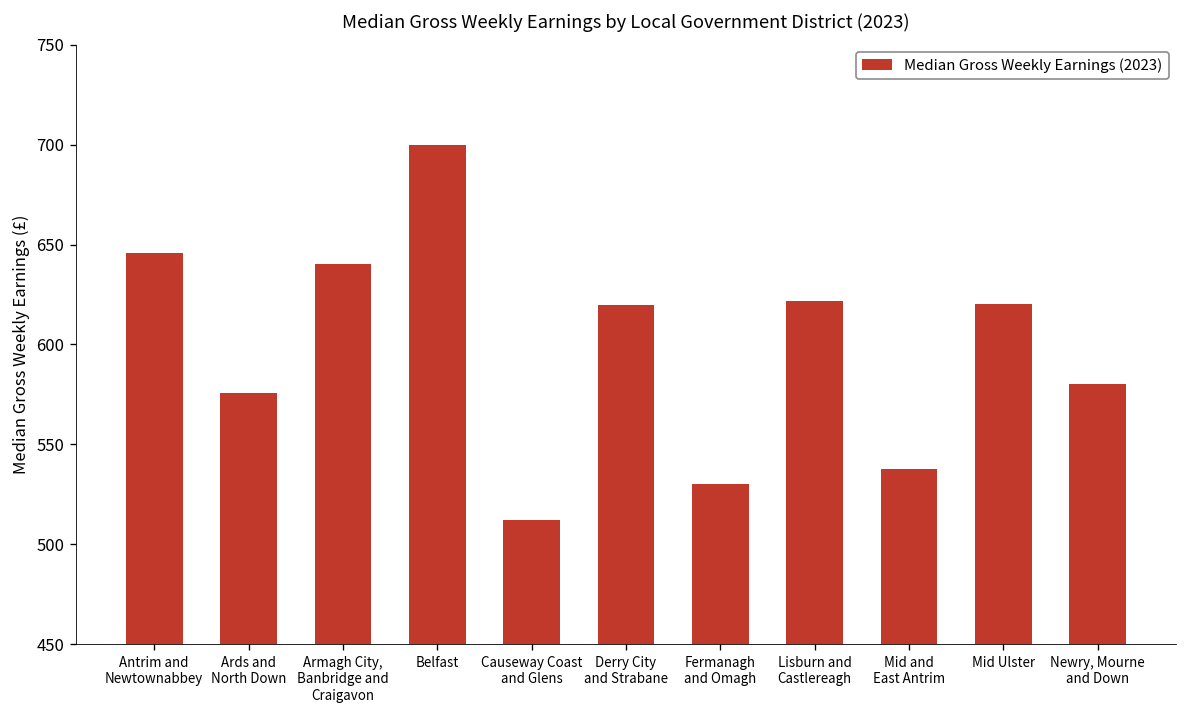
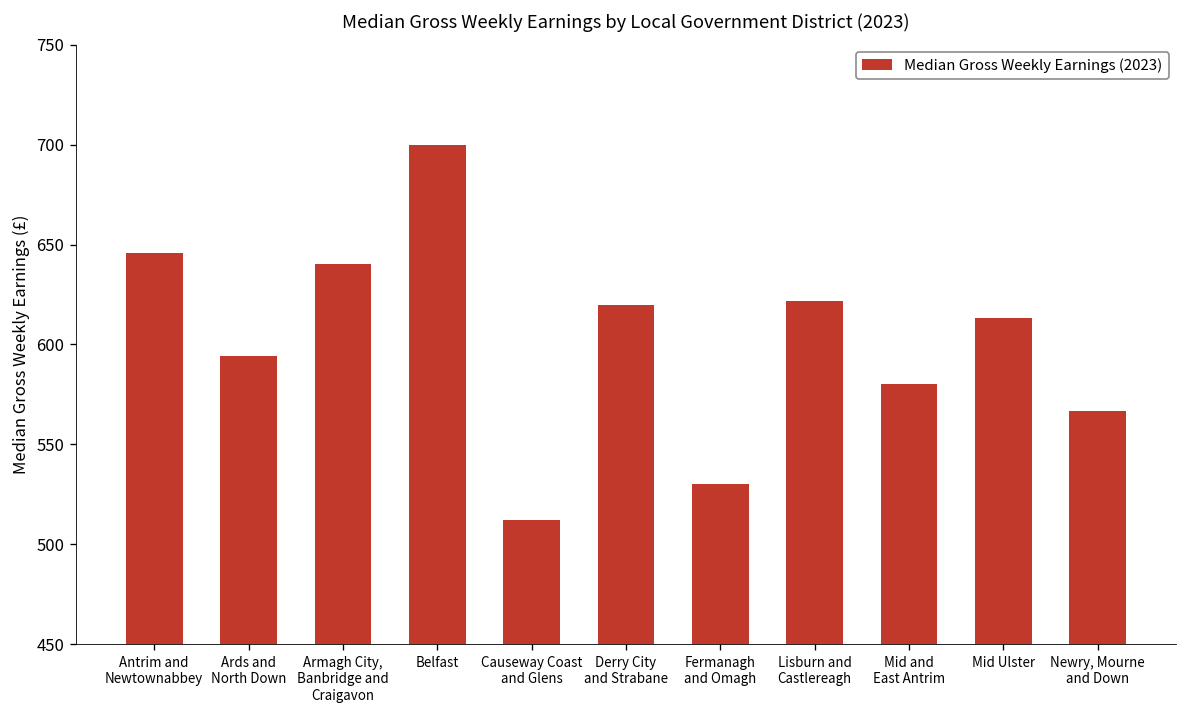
  {
    "Antrim and Newtownabbey": 646,
-   "Ards and North Down": 576,
+   "Ards and North Down": 594,
    "Armagh City, Banbridge and Craigavon": 640,
    "Belfast": 700,
    "Causeway Coast and Glens": 512,
    "Derry City and Strabane": 620,
    "Fermanagh and Omagh": 530,
    "Lisburn and Castlereagh": 622,
-   "Mid and East Antrim": 538,
-   "Mid Ulster": 620,
-   "Newry, Mourne and Down": 580
+   "Mid and East Antrim": 580,
+   "Mid Ulster": 613,
+   "Newry, Mourne and Down": 567
  }
